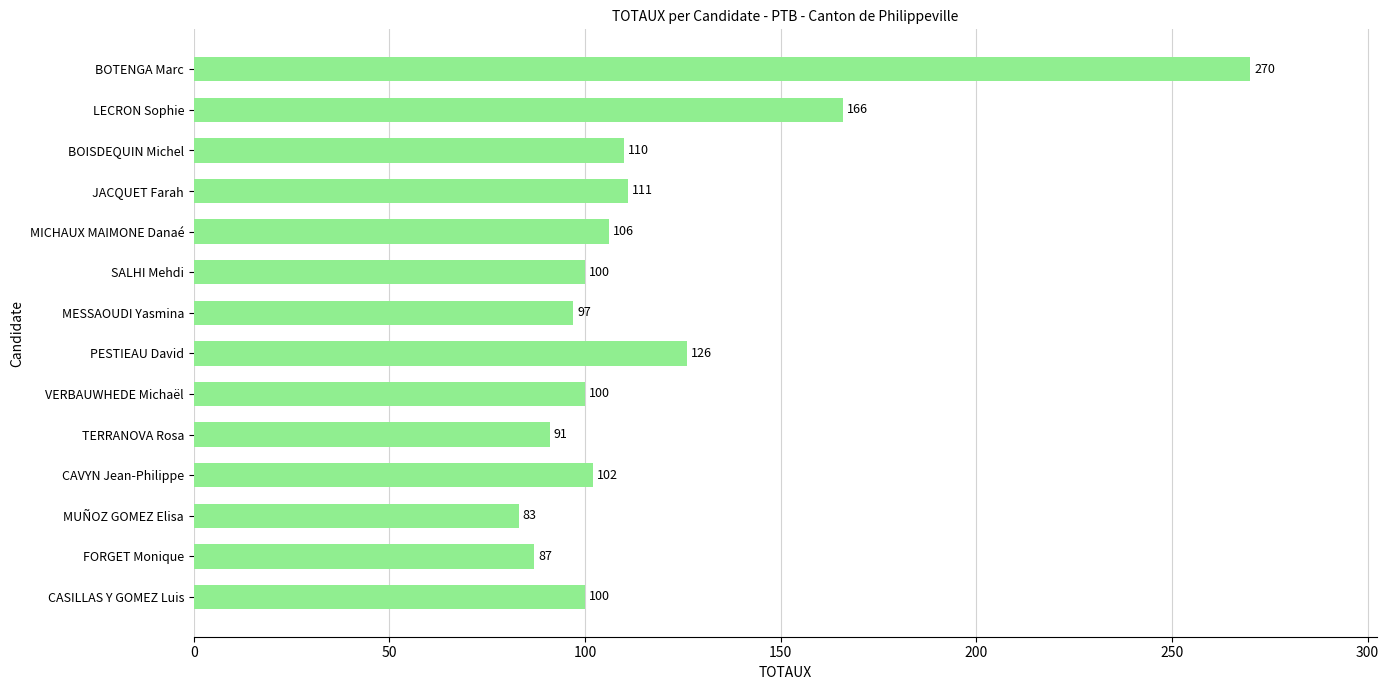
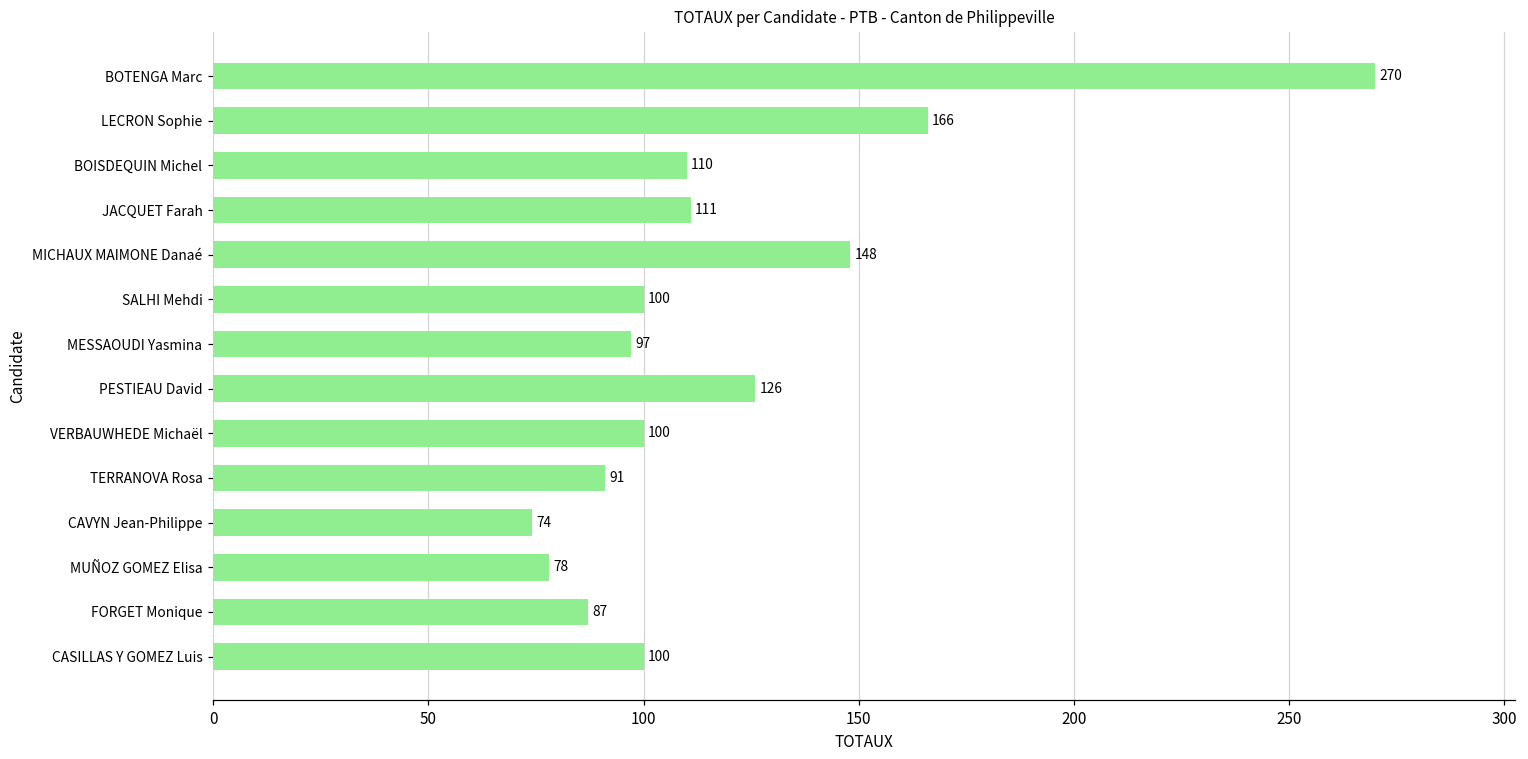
  {
    "BOTENGA Marc": 270,
    "LECRON Sophie": 166,
    "BOISDEQUIN Michel": 110,
    "JACQUET Farah": 111,
-   "MICHAUX MAIMONE Danaé": 106,
+   "MICHAUX MAIMONE Danaé": 148,
    "SALHI Mehdi": 100,
    "MESSAOUDI Yasmina": 97,
    "PESTIEAU David": 126,
    "VERBAUWHEDE Michaël": 100,
    "TERRANOVA Rosa": 91,
-   "CAVYN Jean-Philippe": 102,
-   "MUÑOZ GOMEZ Elisa": 83,
+   "CAVYN Jean-Philippe": 74,
+   "MUÑOZ GOMEZ Elisa": 78,
    "FORGET Monique": 87,
    "CASILLAS Y GOMEZ Luis": 100
  }
